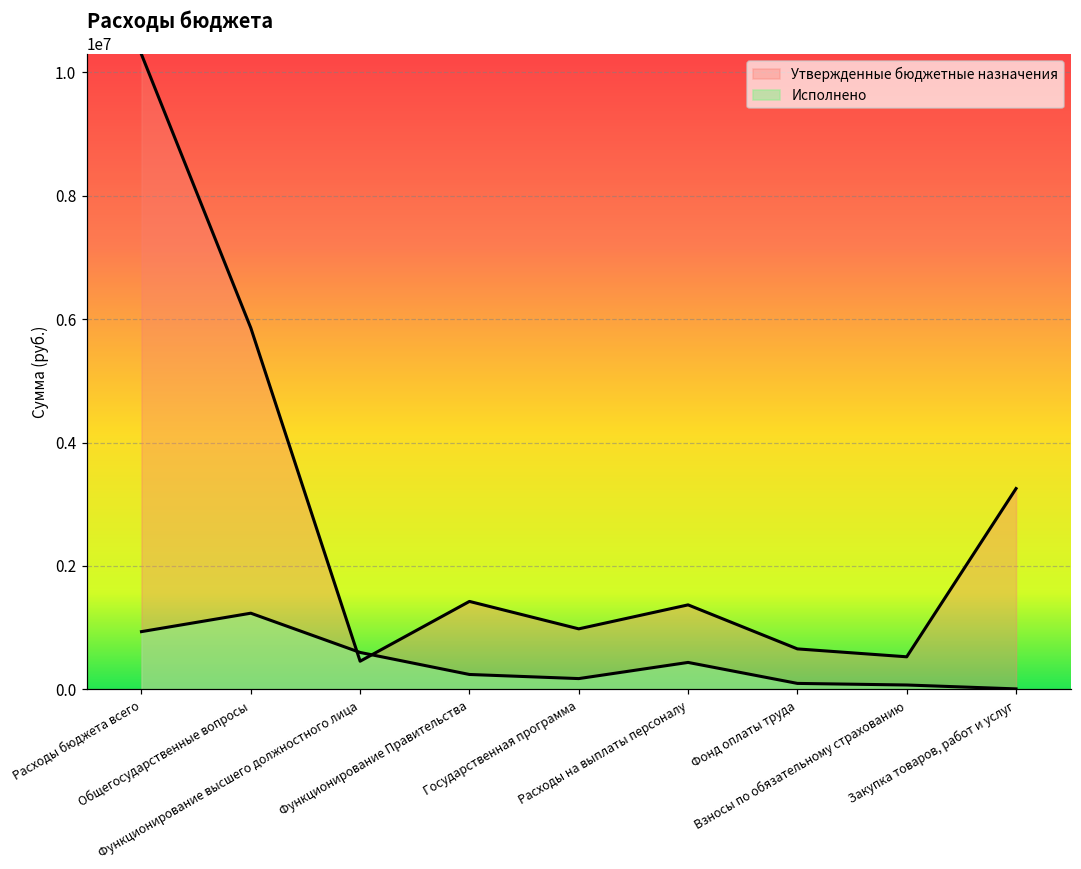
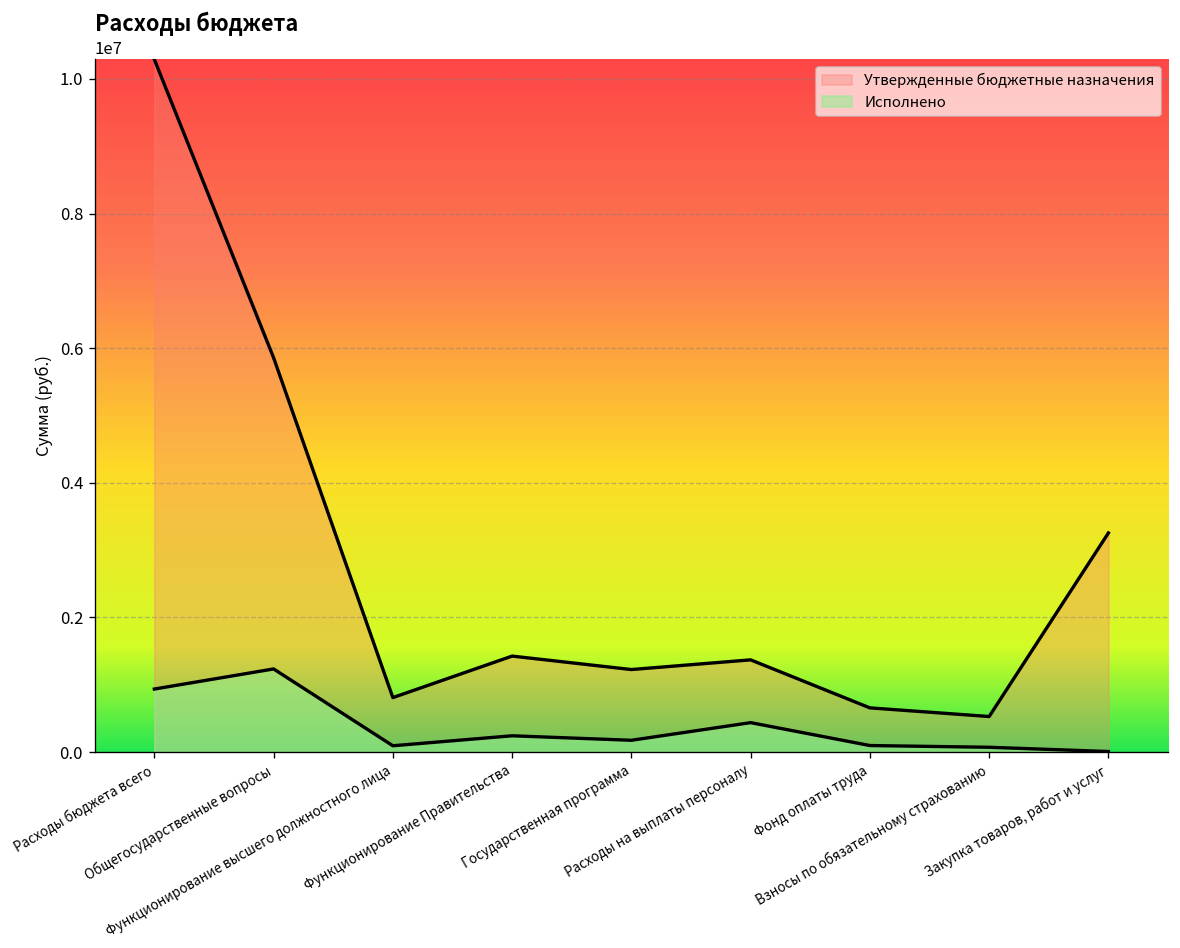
  {
    "Утвержденные бюджетные назначения": {
      "Расходы бюджета всего": 10300000,
      "Общегосударственные вопросы": 5900000,
-     "Функционирование высшего должностного лица": 500000,
+     "Функционирование высшего должностного лица": 800000,
      "Функционирование Правительства": 1400000,
-     "Государственная программа": 1000000,
+     "Государственная программа": 1200000,
      "Расходы на выплаты персоналу": 1400000,
      "Фонд оплаты труда": 700000,
      "Взносы по обязательному страхованию": 500000,
      "Закупка товаров, работ и услуг": 3300000
    },
    "Исполнено": {
      "Расходы бюджета всего": 900000,
      "Общегосударственные вопросы": 1200000,
-     "Функционирование высшего должностного лица": 600000,
+     "Функционирование высшего должностного лица": 100000,
      "Функционирование Правительства": 200000,
      "Государственная программа": 200000,
      "Расходы на выплаты персоналу": 400000,
      "Фонд оплаты труда": 100000,
      "Взносы по обязательному страхованию": 100000,
      "Закупка товаров, работ и услуг": 0
    }
  }
